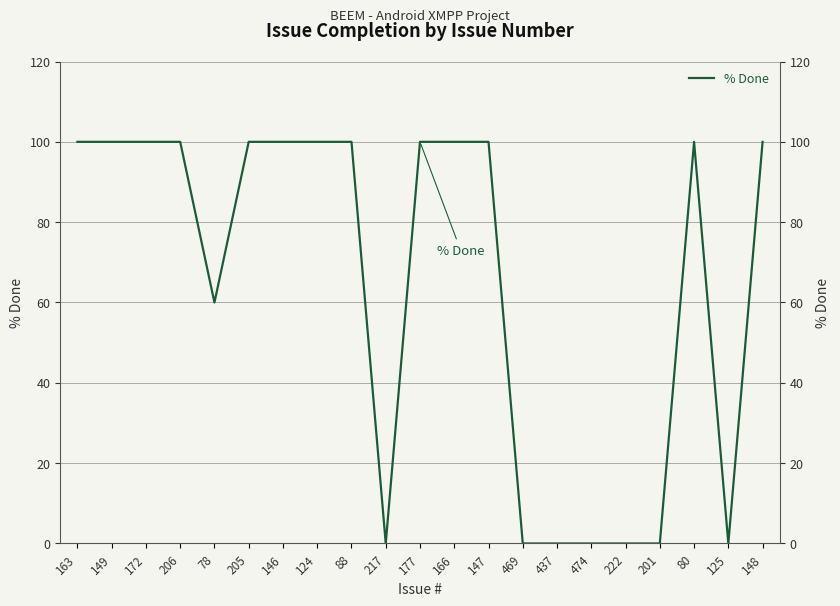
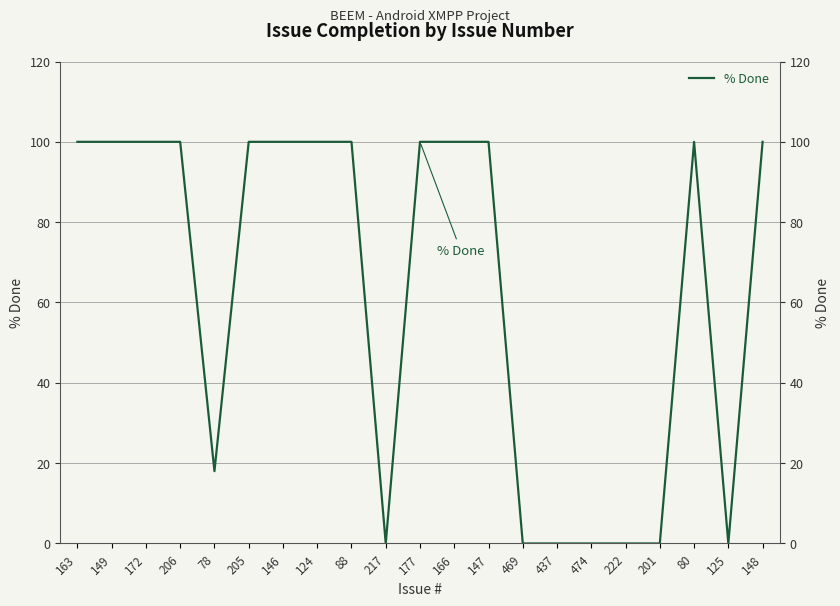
  {
    "163": 100,
    "149": 100,
    "172": 100,
    "206": 100,
-   "78": 60,
+   "78": 18,
    "205": 100,
    "146": 100,
    "124": 100,
    "88": 100,
    "217": 0,
    "177": 100,
    "166": 100,
    "147": 100,
    "469": 0,
    "437": 0,
    "474": 0,
    "222": 0,
    "201": 0,
    "80": 100,
    "125": 0,
    "148": 100
  }
